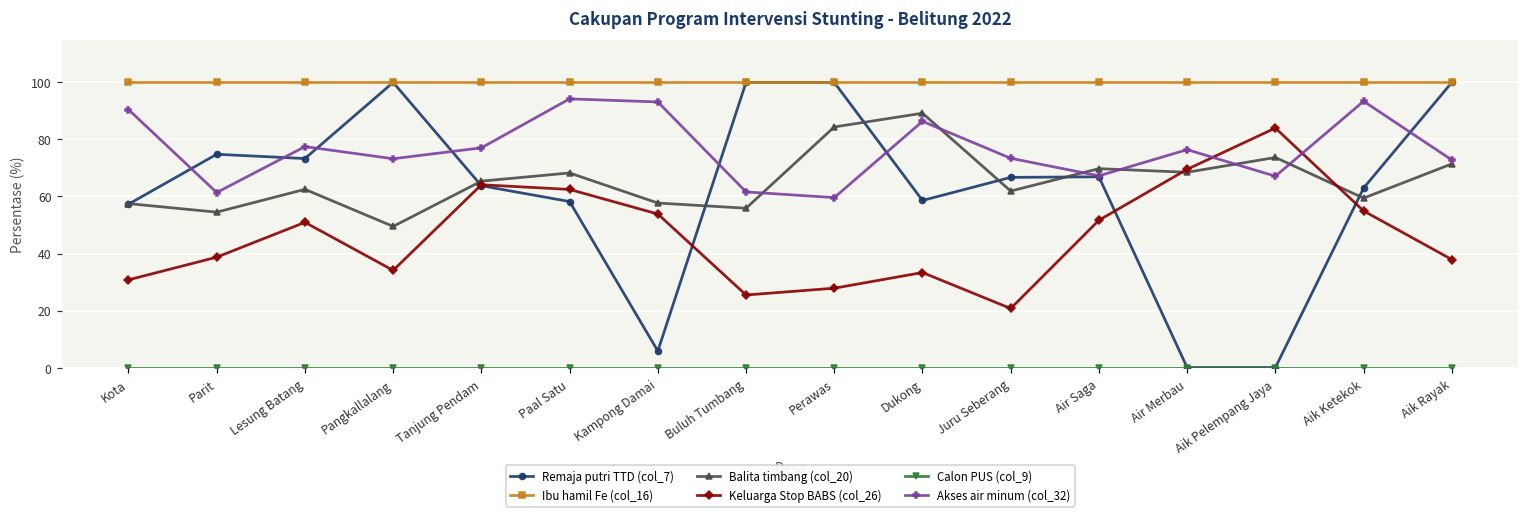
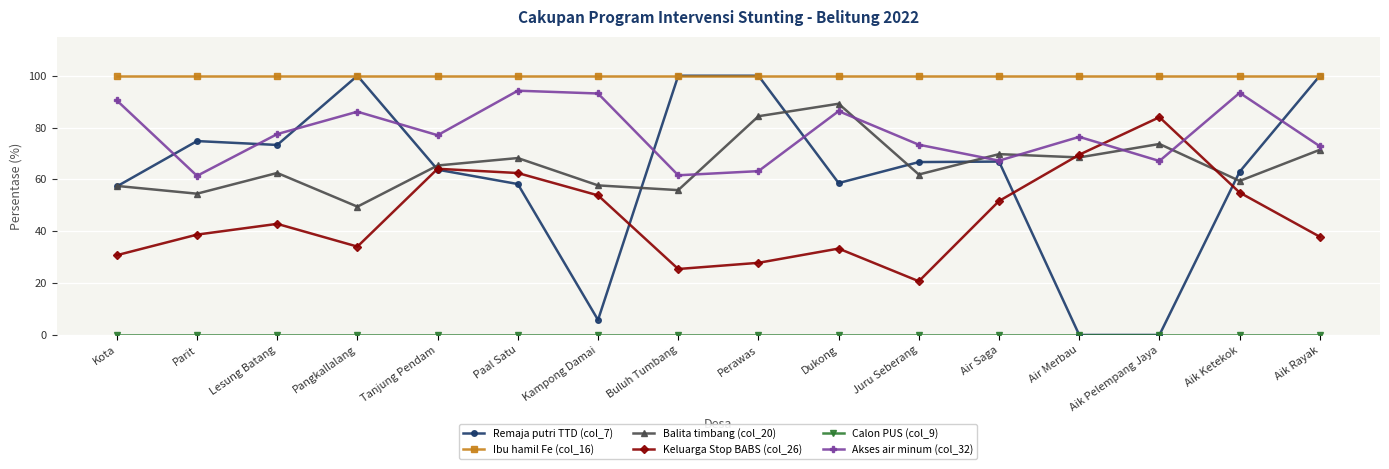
  {
    "Remaja putri TTD (col_7)": {
      "Parit": 75,
      "Lesung Batang": 73,
      "Paal Satu": 58,
      "Kampong Damai": 6,
      "Dukong": 59,
      "Juru Seberang": 67,
      "Aik Ketekok": 63
    },
    "Ibu hamil Fe (col_16)": {
      "Kota": 100,
      "Parit": 100,
      "Lesung Batang": 100,
      "Tanjung Pendam": 100,
      "Paal Satu": 100,
      "Kampong Damai": 100,
      "Dukong": 100,
      "Juru Seberang": 100,
      "Air Saga": 100,
      "Air Merbau": 100,
      "Aik Pelempang Jaya": 100,
      "Aik Ketekok": 100
    },
    "Balita timbang (col_20)": {
      "Parit": 55,
      "Lesung Batang": 63,
      "Pangkallalang": 50,
      "Tanjung Pendam": 65,
      "Paal Satu": 68,
      "Kampong Damai": 58,
      "Buluh Tumbang": 56,
      "Perawas": 84,
      "Dukong": 89,
      "Juru Seberang": 62,
      "Air Saga": 70,
      "Air Merbau": 68,
      "Aik Pelempang Jaya": 74,
      "Aik Ketekok": 59,
      "Aik Rayak": 71
    },
    "Keluarga Stop BABS (col_26)": {
      "Kota": 31,
      "Parit": 39,
-     "Lesung Batang": 51,
+     "Lesung Batang": 43,
      "Pangkallalang": 34,
      "Paal Satu": 62,
      "Kampong Damai": 54,
      "Buluh Tumbang": 25,
      "Perawas": 28,
      "Dukong": 33,
      "Juru Seberang": 21,
      "Air Saga": 52,
      "Air Merbau": 70,
      "Aik Pelempang Jaya": 84,
      "Aik Ketekok": 55,
      "Aik Rayak": 38
    },
    "Calon PUS (col_9)": {
      "Kota": 0,
      "Parit": 0,
      "Lesung Batang": 0,
      "Pangkallalang": 0,
      "Tanjung Pendam": 0,
      "Paal Satu": 0,
      "Kampong Damai": 0,
      "Buluh Tumbang": 0,
      "Perawas": 0,
      "Dukong": 0,
      "Juru Seberang": 0,
      "Air Saga": 0,
      "Aik Ketekok": 0,
      "Aik Rayak": 0
    },
    "Akses air minum (col_32)": {
      "Kota": 90,
      "Parit": 61,
      "Lesung Batang": 77,
-     "Pangkallalang": 73,
+     "Pangkallalang": 86,
      "Tanjung Pendam": 77,
      "Paal Satu": 94,
      "Kampong Damai": 93,
      "Buluh Tumbang": 62,
-     "Perawas": 60,
+     "Perawas": 63,
      "Dukong": 86,
      "Juru Seberang": 73,
      "Air Merbau": 76,
      "Aik Pelempang Jaya": 67,
      "Aik Ketekok": 93,
      "Aik Rayak": 73
    }
  }
